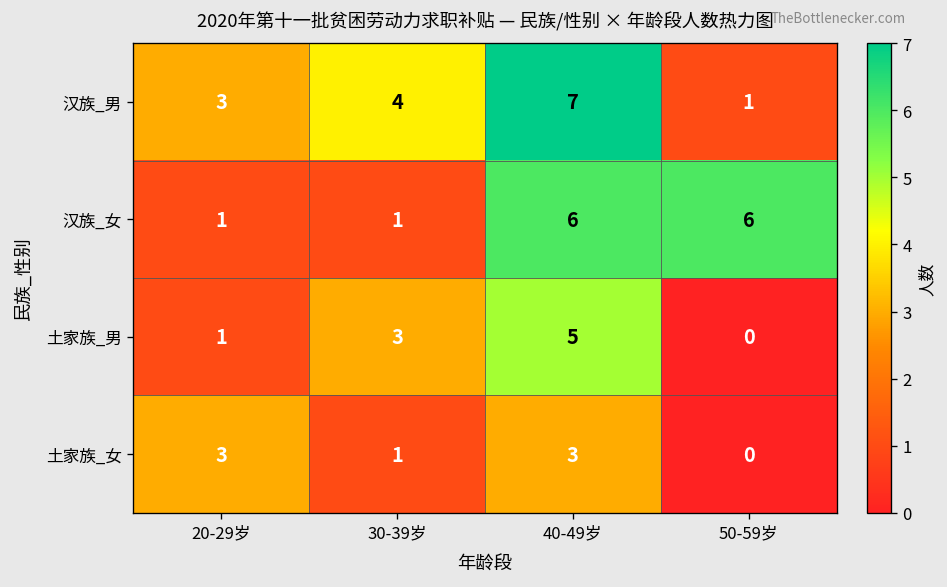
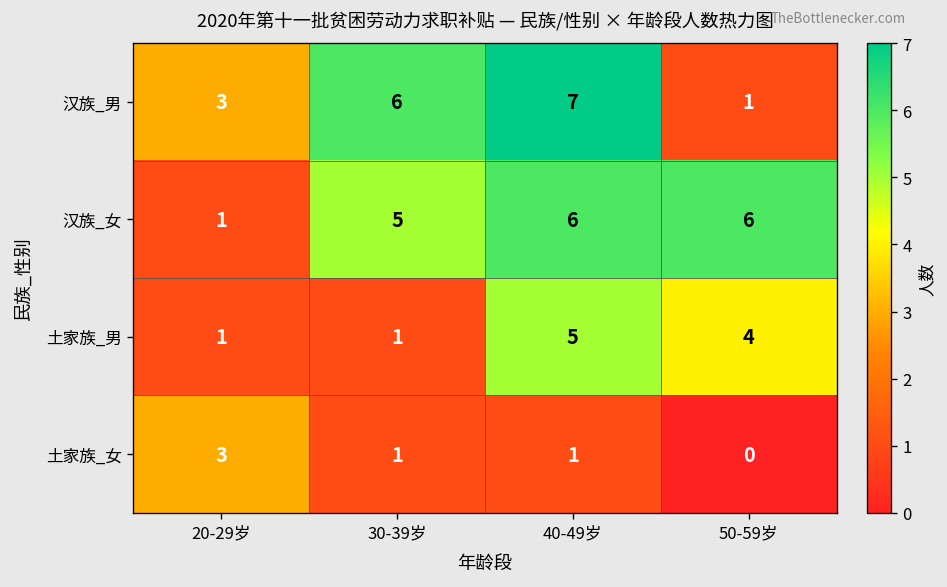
  {
    "汉族_男": {
      "20-29岁": 3,
-     "30-39岁": 4,
+     "30-39岁": 6,
      "40-49岁": 7,
      "50-59岁": 1
    },
    "汉族_女": {
      "20-29岁": 1,
-     "30-39岁": 1,
+     "30-39岁": 5,
      "40-49岁": 6,
      "50-59岁": 6
    },
    "土家族_男": {
      "20-29岁": 1,
-     "30-39岁": 3,
+     "30-39岁": 1,
      "40-49岁": 5,
-     "50-59岁": 0
+     "50-59岁": 4
    },
    "土家族_女": {
      "20-29岁": 3,
      "30-39岁": 1,
-     "40-49岁": 3,
+     "40-49岁": 1,
      "50-59岁": 0
    }
  }
